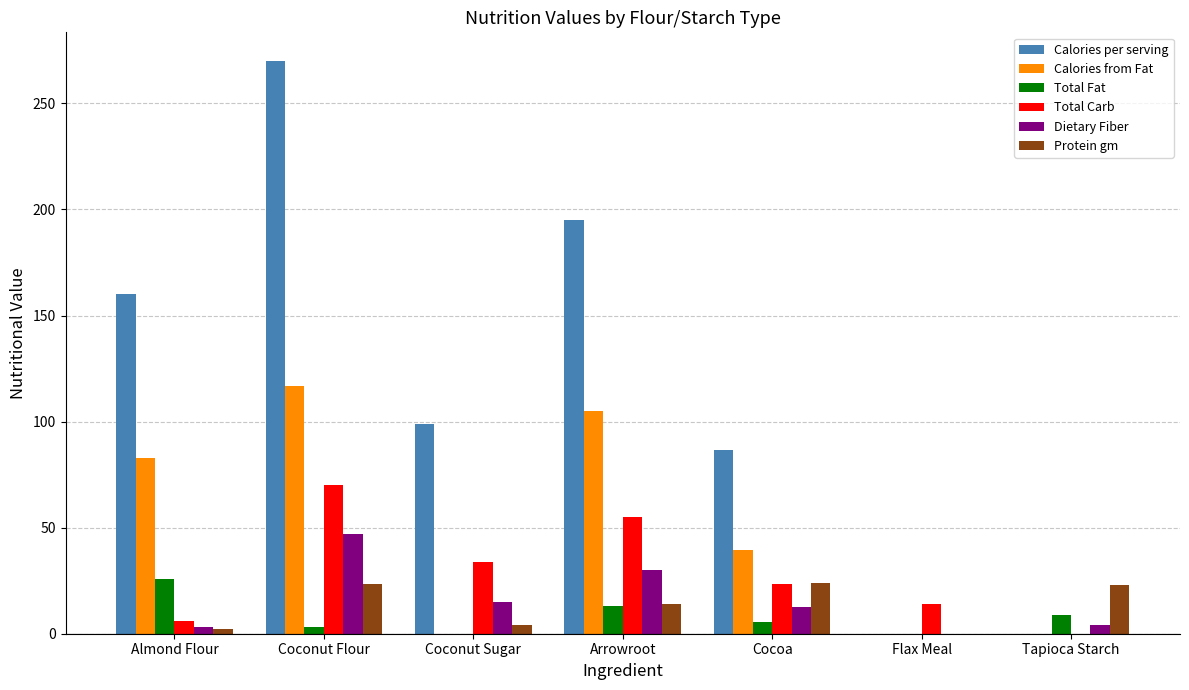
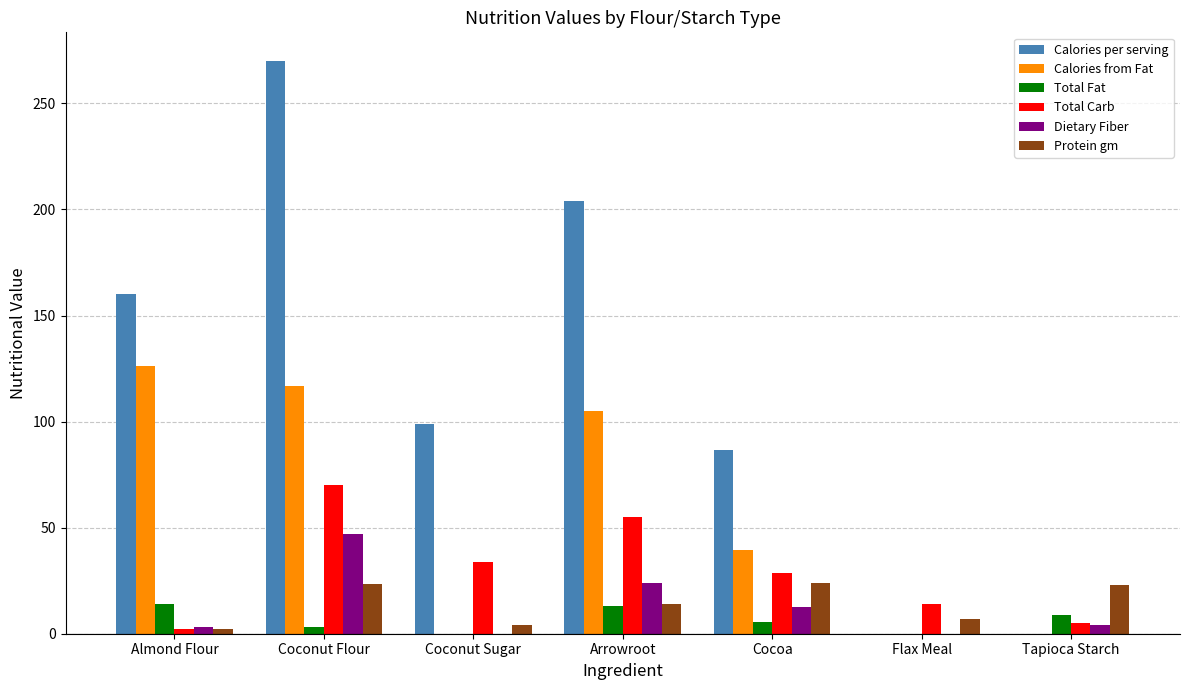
  {
    "Calories per serving": {
      "Almond Flour": 160,
      "Coconut Flour": 270,
      "Coconut Sugar": 99,
-     "Arrowroot": 195,
+     "Arrowroot": 204,
      "Cocoa": 87,
      "Flax Meal": 0,
      "Tapioca Starch": 0
    },
    "Calories from Fat": {
-     "Almond Flour": 83,
+     "Almond Flour": 126,
      "Coconut Flour": 117,
      "Coconut Sugar": 0,
      "Arrowroot": 105,
      "Cocoa": 40,
      "Flax Meal": 0,
      "Tapioca Starch": 0
    },
    "Total Fat": {
-     "Almond Flour": 26,
+     "Almond Flour": 14,
      "Coconut Flour": 3,
      "Coconut Sugar": 0,
      "Arrowroot": 13,
      "Cocoa": 6,
      "Flax Meal": 0,
      "Tapioca Starch": 9
    },
    "Total Carb": {
-     "Almond Flour": 6,
+     "Almond Flour": 2,
      "Coconut Flour": 70,
      "Coconut Sugar": 34,
      "Arrowroot": 55,
-     "Cocoa": 23,
+     "Cocoa": 28,
      "Flax Meal": 14,
-     "Tapioca Starch": 0
+     "Tapioca Starch": 5
    },
    "Dietary Fiber": {
      "Almond Flour": 3,
      "Coconut Flour": 47,
-     "Coconut Sugar": 15,
-     "Arrowroot": 30,
+     "Coconut Sugar": 0,
+     "Arrowroot": 24,
      "Cocoa": 13,
      "Flax Meal": 0,
      "Tapioca Starch": 4
    },
    "Protein gm": {
      "Almond Flour": 2,
      "Coconut Flour": 24,
      "Coconut Sugar": 4,
      "Arrowroot": 14,
      "Cocoa": 24,
-     "Flax Meal": 0,
+     "Flax Meal": 7,
      "Tapioca Starch": 23
    }
  }
